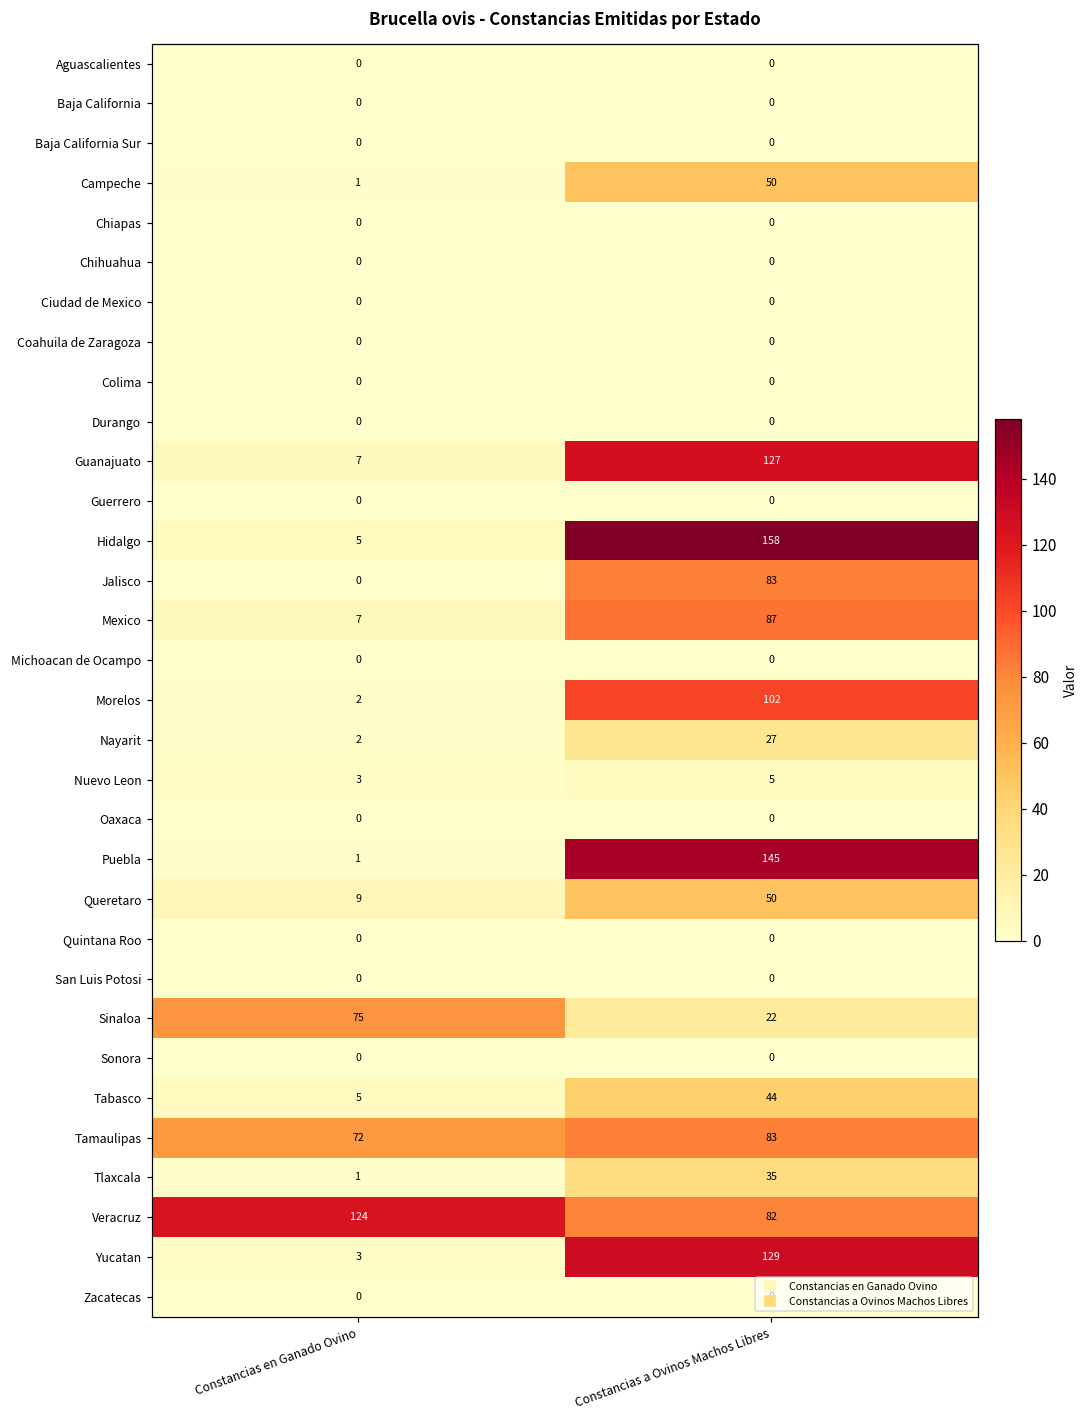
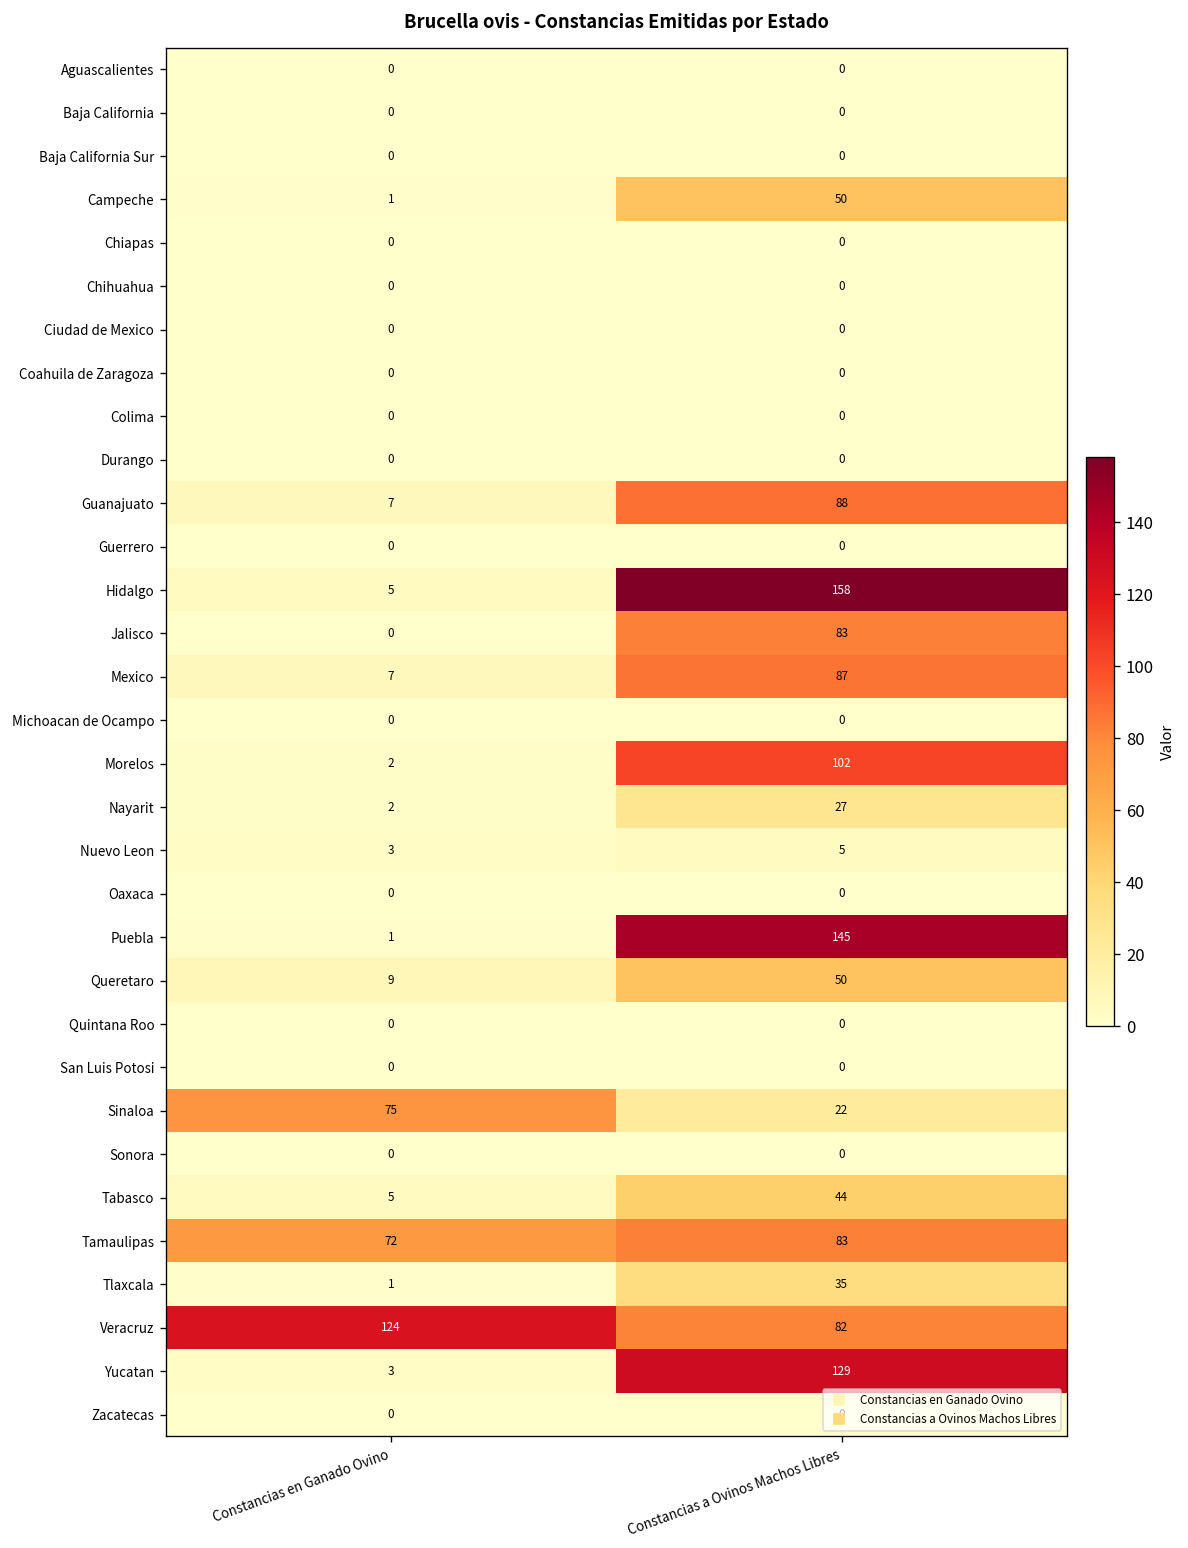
  {
    "Aguascalientes": {
      "Constancias en Ganado Ovino": 0,
      "Constancias a Ovinos Machos Libres": 0
    },
    "Baja California": {
      "Constancias en Ganado Ovino": 0,
      "Constancias a Ovinos Machos Libres": 0
    },
    "Baja California Sur": {
      "Constancias en Ganado Ovino": 0,
      "Constancias a Ovinos Machos Libres": 0
    },
    "Campeche": {
      "Constancias en Ganado Ovino": 1,
      "Constancias a Ovinos Machos Libres": 50
    },
    "Chiapas": {
      "Constancias en Ganado Ovino": 0,
      "Constancias a Ovinos Machos Libres": 0
    },
    "Chihuahua": {
      "Constancias en Ganado Ovino": 0,
      "Constancias a Ovinos Machos Libres": 0
    },
    "Ciudad de Mexico": {
      "Constancias en Ganado Ovino": 0,
      "Constancias a Ovinos Machos Libres": 0
    },
    "Coahuila de Zaragoza": {
      "Constancias en Ganado Ovino": 0,
      "Constancias a Ovinos Machos Libres": 0
    },
    "Colima": {
      "Constancias en Ganado Ovino": 0,
      "Constancias a Ovinos Machos Libres": 0
    },
    "Durango": {
      "Constancias en Ganado Ovino": 0,
      "Constancias a Ovinos Machos Libres": 0
    },
    "Guanajuato": {
      "Constancias en Ganado Ovino": 7,
-     "Constancias a Ovinos Machos Libres": 127
+     "Constancias a Ovinos Machos Libres": 88
    },
    "Guerrero": {
      "Constancias en Ganado Ovino": 0,
      "Constancias a Ovinos Machos Libres": 0
    },
    "Hidalgo": {
      "Constancias en Ganado Ovino": 5,
      "Constancias a Ovinos Machos Libres": 158
    },
    "Jalisco": {
      "Constancias en Ganado Ovino": 0,
      "Constancias a Ovinos Machos Libres": 83
    },
    "Mexico": {
      "Constancias en Ganado Ovino": 7,
      "Constancias a Ovinos Machos Libres": 87
    },
    "Michoacan de Ocampo": {
      "Constancias en Ganado Ovino": 0,
      "Constancias a Ovinos Machos Libres": 0
    },
    "Morelos": {
      "Constancias en Ganado Ovino": 2,
      "Constancias a Ovinos Machos Libres": 102
    },
    "Nayarit": {
      "Constancias en Ganado Ovino": 2,
      "Constancias a Ovinos Machos Libres": 27
    },
    "Nuevo Leon": {
      "Constancias en Ganado Ovino": 3,
      "Constancias a Ovinos Machos Libres": 5
    },
    "Oaxaca": {
      "Constancias en Ganado Ovino": 0,
      "Constancias a Ovinos Machos Libres": 0
    },
    "Puebla": {
      "Constancias en Ganado Ovino": 1,
      "Constancias a Ovinos Machos Libres": 145
    },
    "Queretaro": {
      "Constancias en Ganado Ovino": 9,
      "Constancias a Ovinos Machos Libres": 50
    },
    "Quintana Roo": {
      "Constancias en Ganado Ovino": 0,
      "Constancias a Ovinos Machos Libres": 0
    },
    "San Luis Potosi": {
      "Constancias en Ganado Ovino": 0,
      "Constancias a Ovinos Machos Libres": 0
    },
    "Sinaloa": {
      "Constancias en Ganado Ovino": 75,
      "Constancias a Ovinos Machos Libres": 22
    },
    "Sonora": {
      "Constancias en Ganado Ovino": 0,
      "Constancias a Ovinos Machos Libres": 0
    },
    "Tabasco": {
      "Constancias en Ganado Ovino": 5,
      "Constancias a Ovinos Machos Libres": 44
    },
    "Tamaulipas": {
      "Constancias en Ganado Ovino": 72,
      "Constancias a Ovinos Machos Libres": 83
    },
    "Tlaxcala": {
      "Constancias en Ganado Ovino": 1,
      "Constancias a Ovinos Machos Libres": 35
    },
    "Veracruz": {
      "Constancias en Ganado Ovino": 124,
      "Constancias a Ovinos Machos Libres": 82
    },
    "Yucatan": {
      "Constancias en Ganado Ovino": 3,
      "Constancias a Ovinos Machos Libres": 129
    },
    "Zacatecas": {
      "Constancias en Ganado Ovino": 0
    }
  }
